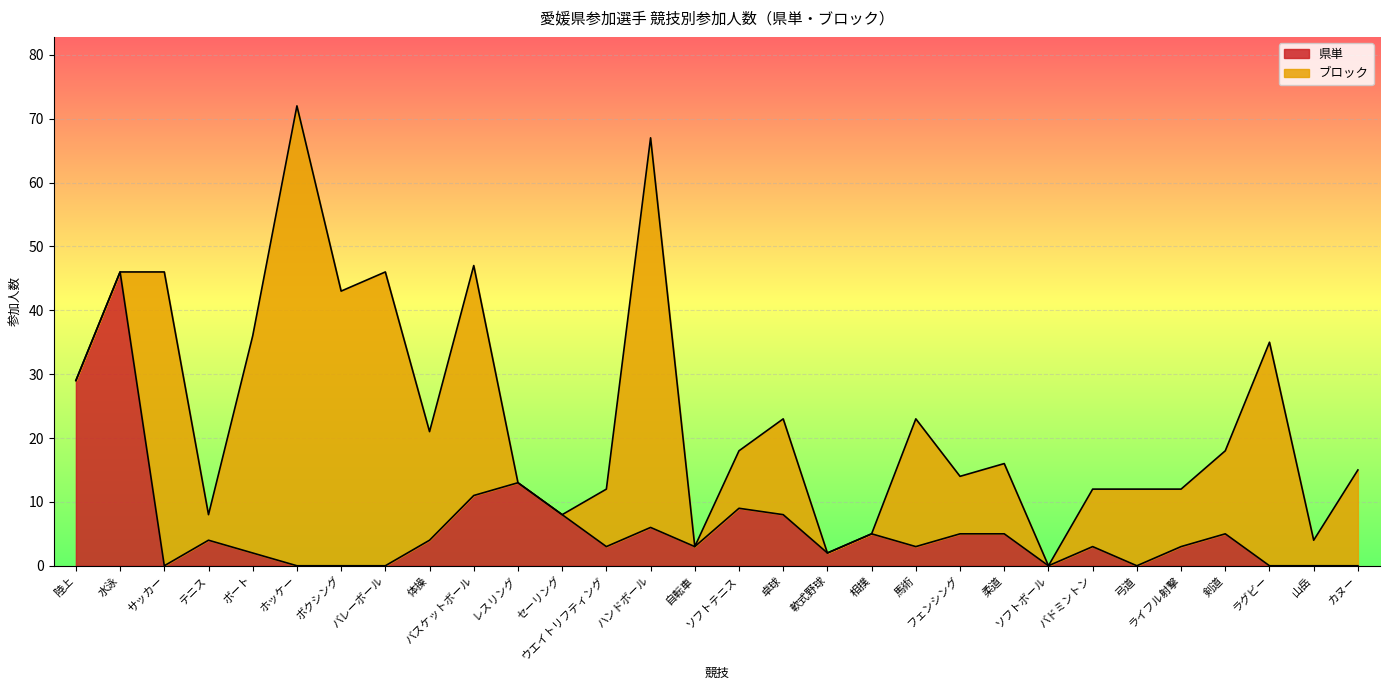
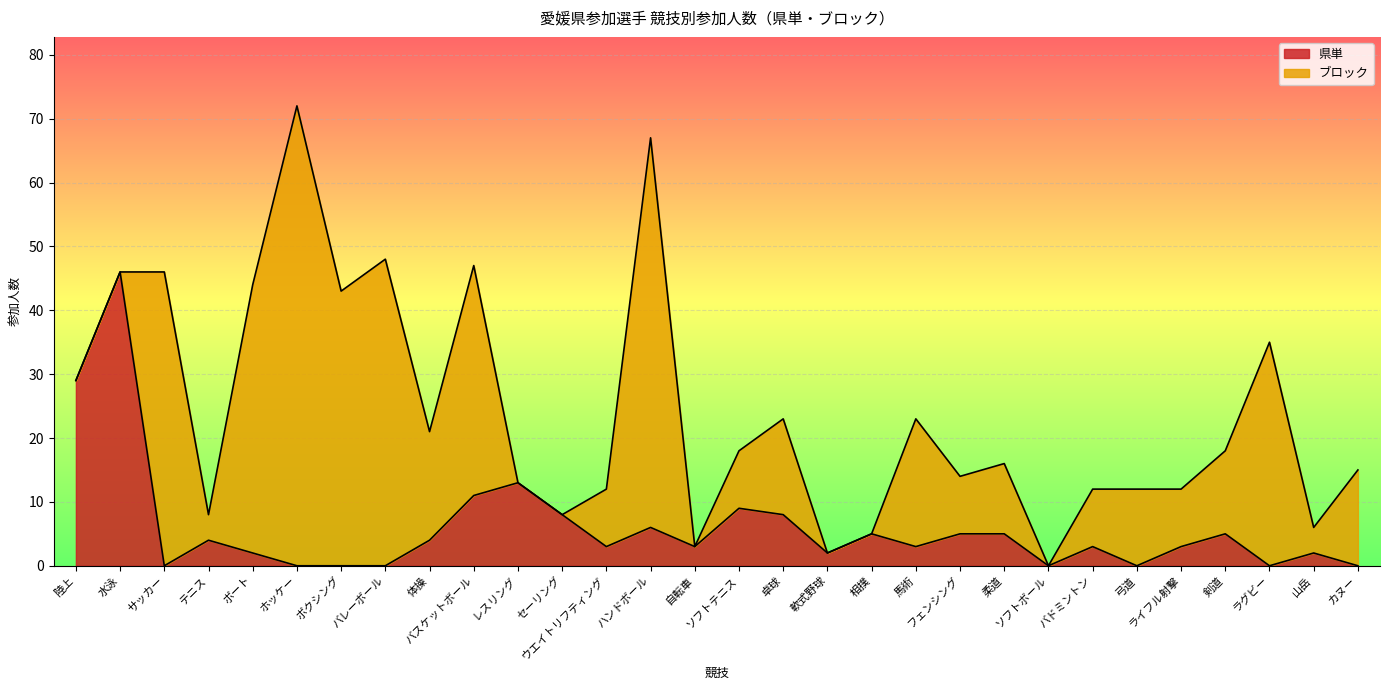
  {
    "県単": {
      "サッカー": 0,
      "テニス": 4,
      "ボート": 2,
      "ホッケー": 0,
      "ボクシング": 0,
      "バレーボール": 0,
      "体操": 4,
      "バスケットボール": 11,
      "ウエイトリフティング": 3,
      "ハンドボール": 6,
      "ソフトテニス": 9,
      "卓球": 8,
      "馬術": 3,
      "フェンシング": 5,
      "柔道": 5,
      "バドミントン": 3,
      "弓道": 0,
      "ライフル射撃": 3,
      "剣道": 5,
      "ラグビー": 0,
-     "山岳": 0,
+     "山岳": 2,
      "カヌー": 0
    },
    "ブロック": {
      "サッカー": 46,
      "テニス": 4,
-     "ボート": 34,
+     "ボート": 42,
      "ホッケー": 72,
      "ボクシング": 43,
-     "バレーボール": 46,
+     "バレーボール": 48,
      "体操": 17,
      "バスケットボール": 36,
      "ウエイトリフティング": 9,
      "ハンドボール": 61,
      "ソフトテニス": 9,
      "卓球": 15,
      "馬術": 20,
      "フェンシング": 9,
      "柔道": 11,
      "バドミントン": 9,
      "弓道": 12,
      "ライフル射撃": 9,
      "剣道": 13,
      "ラグビー": 35,
      "山岳": 4,
      "カヌー": 15
    }
  }
